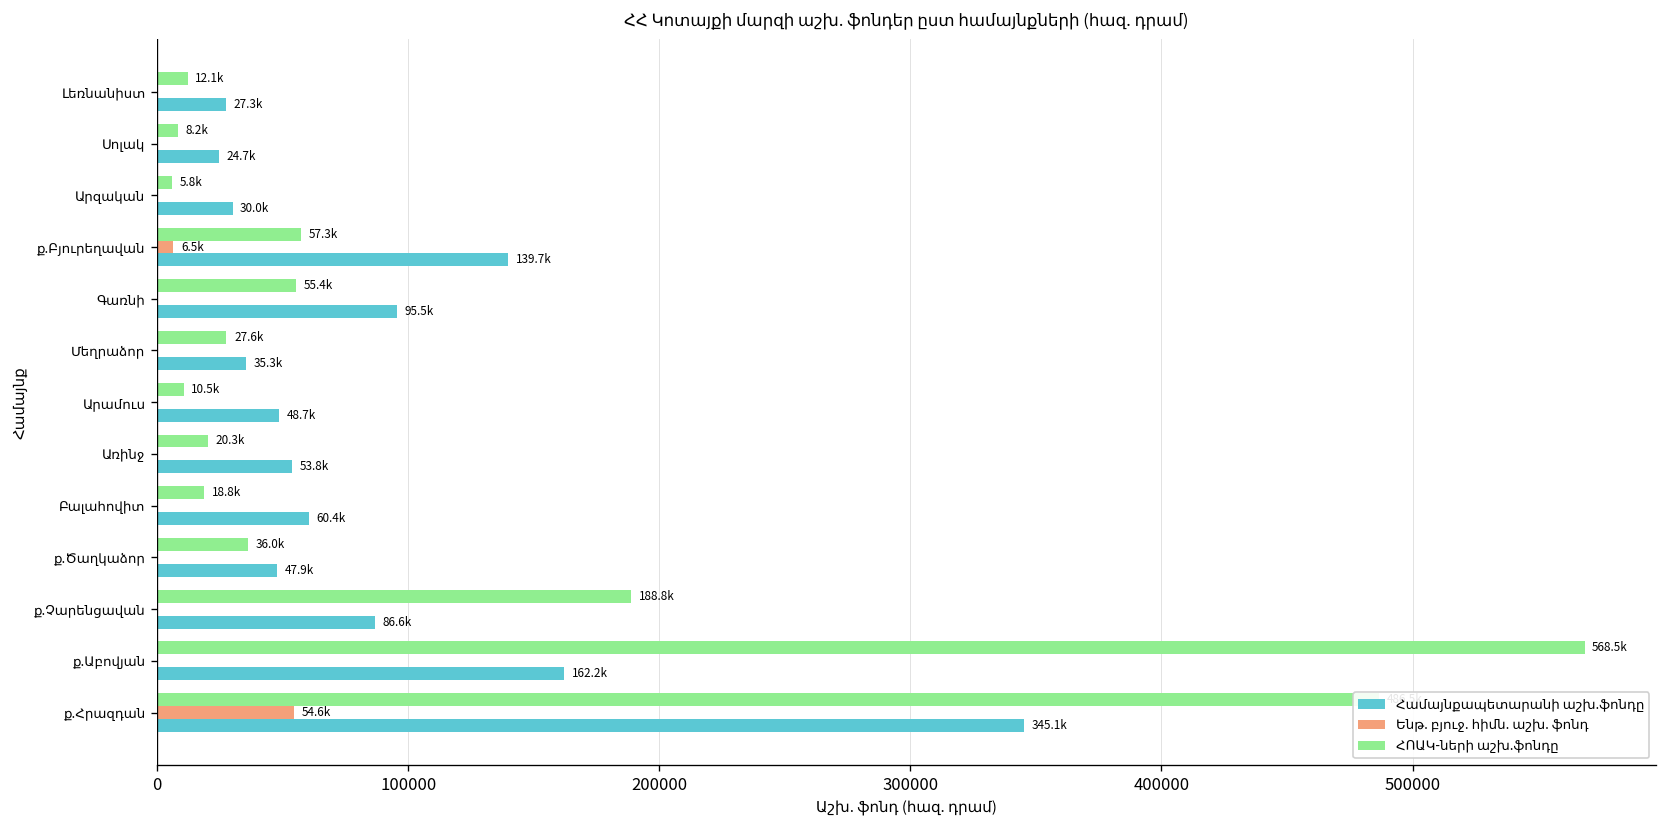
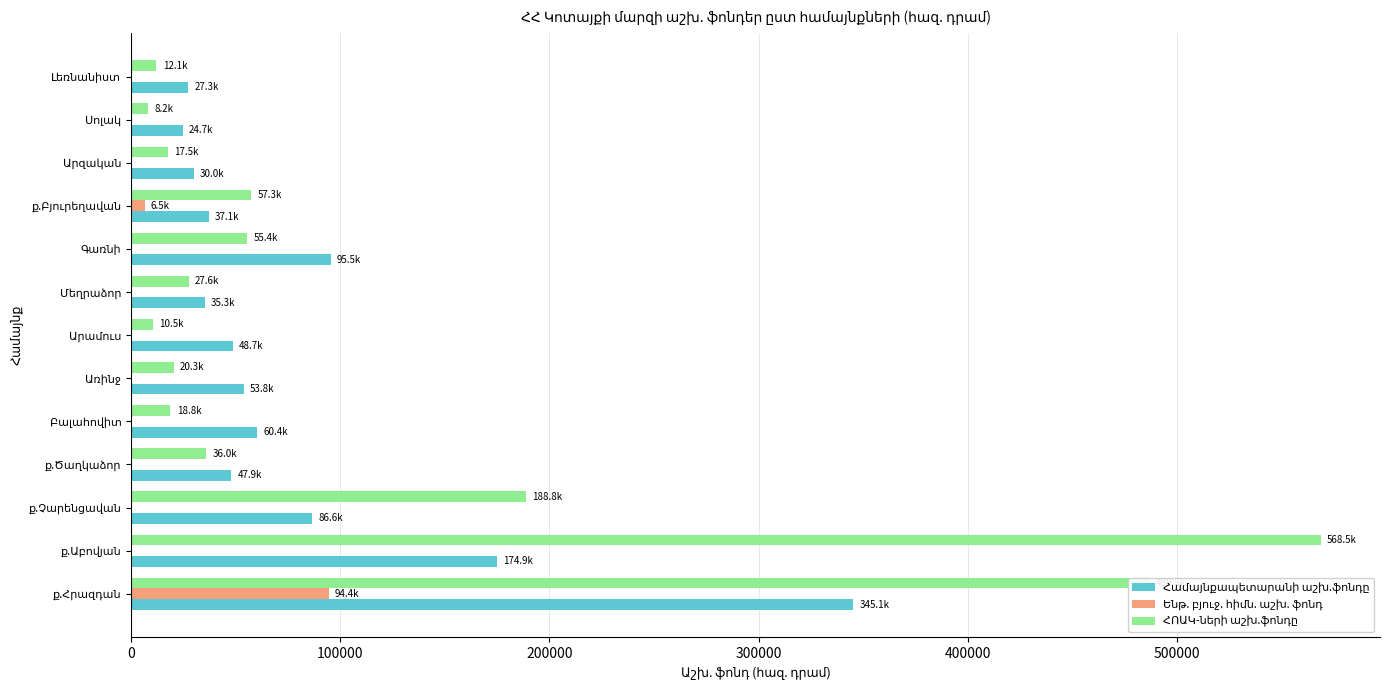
  {
    "Համայնքապետարանի աշխ.ֆոնդը": {
      "Լեռնանիստ": "27.3k",
      "Սոլակ": "24.7k",
      "Արզական": "30.0k",
-     "ք.Բյուրեղավան": "139.7k",
+     "ք.Բյուրեղավան": "37.1k",
      "Գառնի": "95.5k",
      "Մեղրաձոր": "35.3k",
      "Արամուս": "48.7k",
      "Առինջ": "53.8k",
      "Բալահովիտ": "60.4k",
      "ք.Ծաղկաձոր": "47.9k",
      "ք.Չարենցավան": "86.6k",
-     "ք.Աբովյան": "162.2k",
+     "ք.Աբովյան": "174.9k",
      "ք.Հրազդան": "345.1k"
    },
    "Ենթ. բյուջ. հիմն. աշխ. ֆոնդ": {
      "ք.Բյուրեղավան": "6.5k",
-     "ք.Հրազդան": "54.6k"
+     "ք.Հրազդան": "94.4k"
    },
    "ՀՈԱԿ-ների աշխ.ֆոնդը": {
      "Լեռնանիստ": "12.1k",
      "Սոլակ": "8.2k",
-     "Արզական": "5.8k",
+     "Արզական": "17.5k",
      "ք.Բյուրեղավան": "57.3k",
      "Գառնի": "55.4k",
      "Մեղրաձոր": "27.6k",
      "Արամուս": "10.5k",
      "Առինջ": "20.3k",
      "Բալահովիտ": "18.8k",
      "ք.Ծաղկաձոր": "36.0k",
      "ք.Չարենցավան": "188.8k",
      "ք.Աբովյան": "568.5k"
    }
  }
